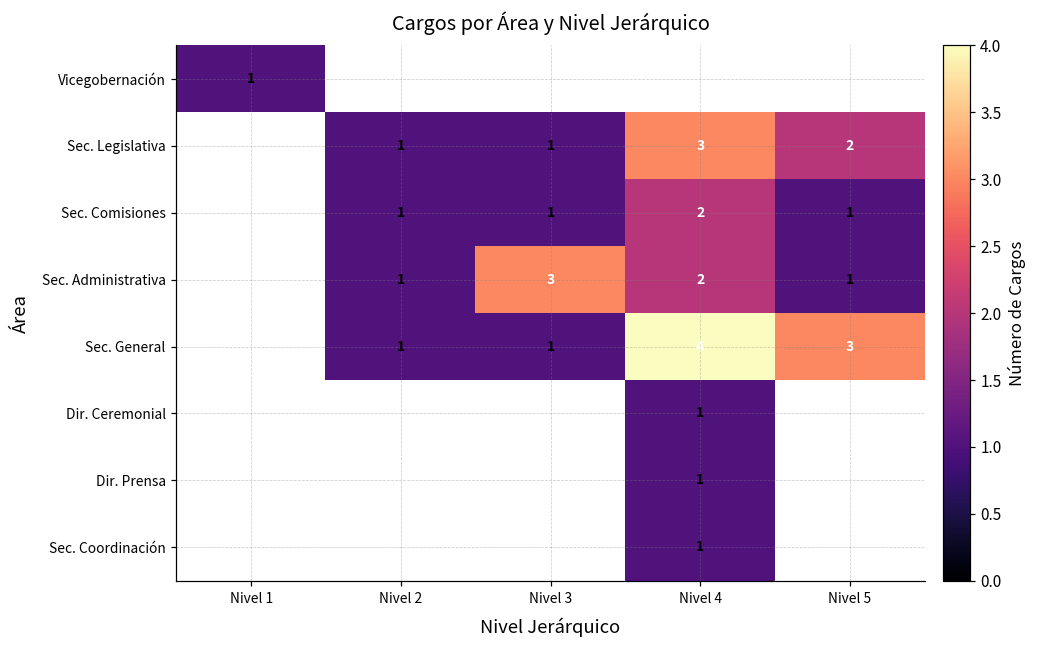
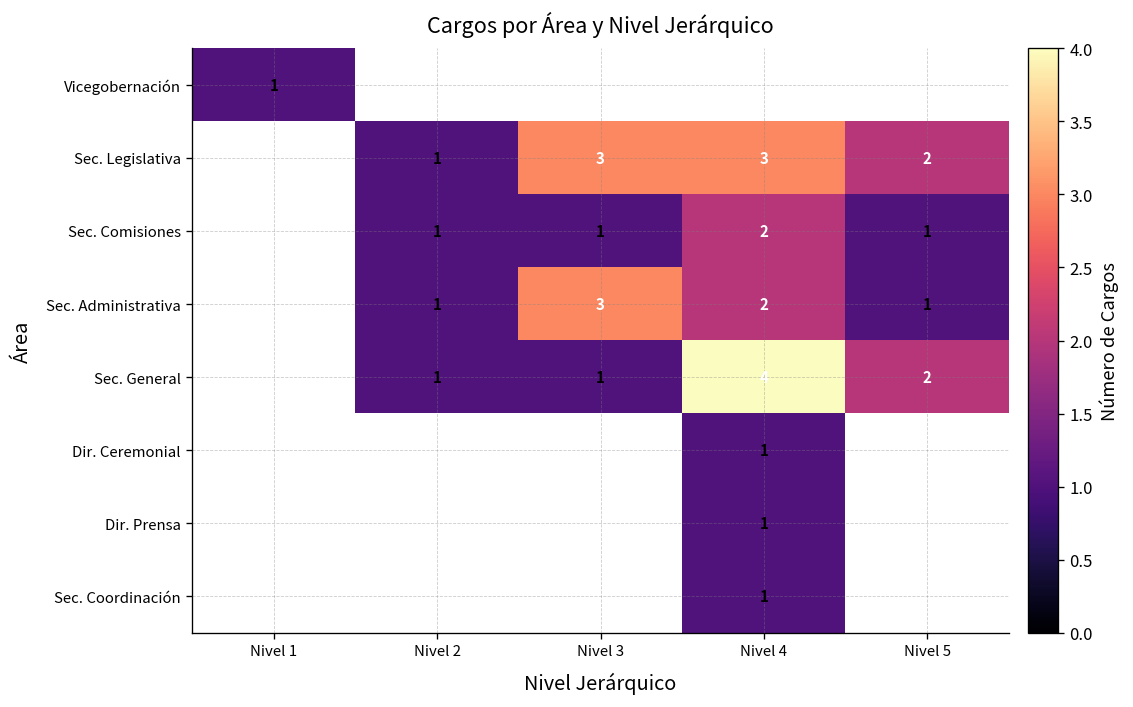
  {
    "Vicegobernación": {
      "Nivel 1": 1
    },
    "Sec. Legislativa": {
      "Nivel 2": 1,
-     "Nivel 3": 1,
+     "Nivel 3": 3,
      "Nivel 4": 3,
      "Nivel 5": 2
    },
    "Sec. Comisiones": {
      "Nivel 2": 1,
      "Nivel 3": 1,
      "Nivel 4": 2,
      "Nivel 5": 1
    },
    "Sec. Administrativa": {
      "Nivel 2": 1,
      "Nivel 3": 3,
      "Nivel 4": 2,
      "Nivel 5": 1
    },
    "Sec. General": {
      "Nivel 2": 1,
      "Nivel 3": 1,
      "Nivel 4": 4,
-     "Nivel 5": 3
+     "Nivel 5": 2
    },
    "Dir. Ceremonial": {
      "Nivel 4": 1
    },
    "Dir. Prensa": {
      "Nivel 4": 1
    },
    "Sec. Coordinación": {
      "Nivel 4": 1
    }
  }
